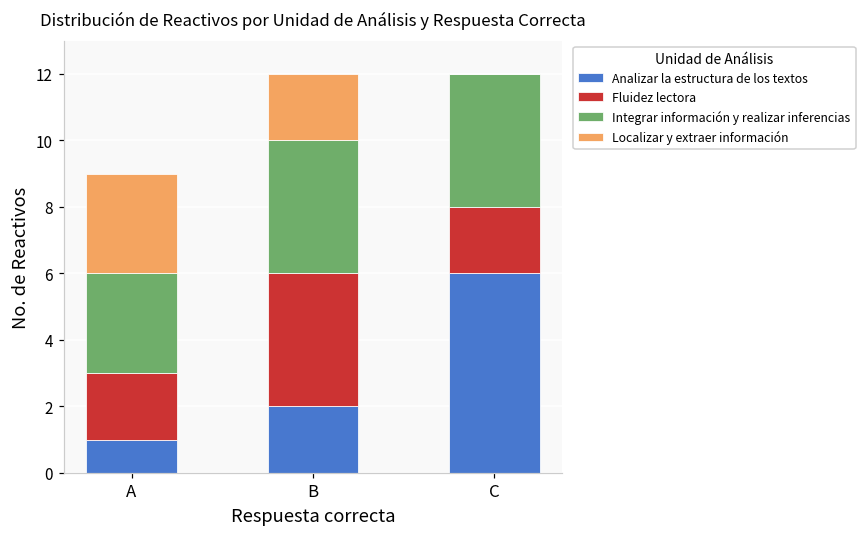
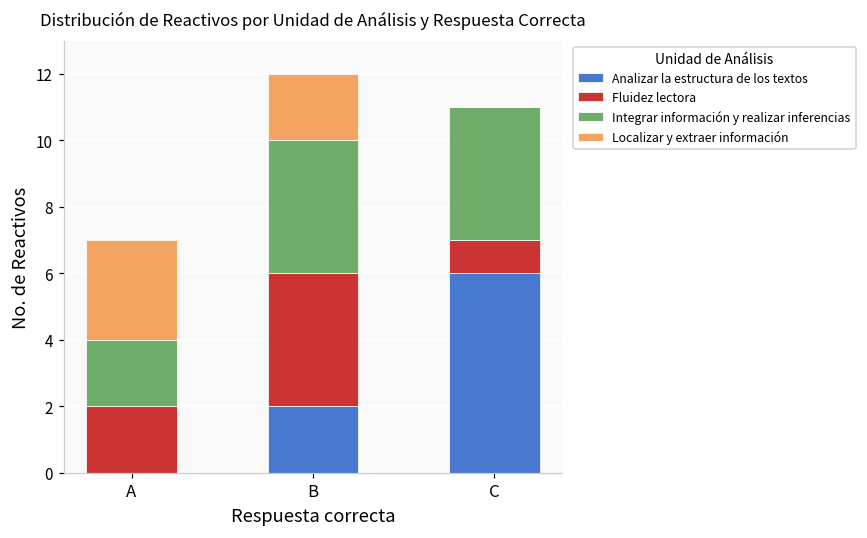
  {
    "Analizar la estructura de los textos": {
-     "A": 1,
+     "A": 0,
      "B": 2,
      "C": 6
    },
    "Fluidez lectora": {
-     "C": 2
+     "C": 1
    },
    "Integrar información y realizar inferencias": {
-     "A": 3
+     "A": 2
    }
  }
